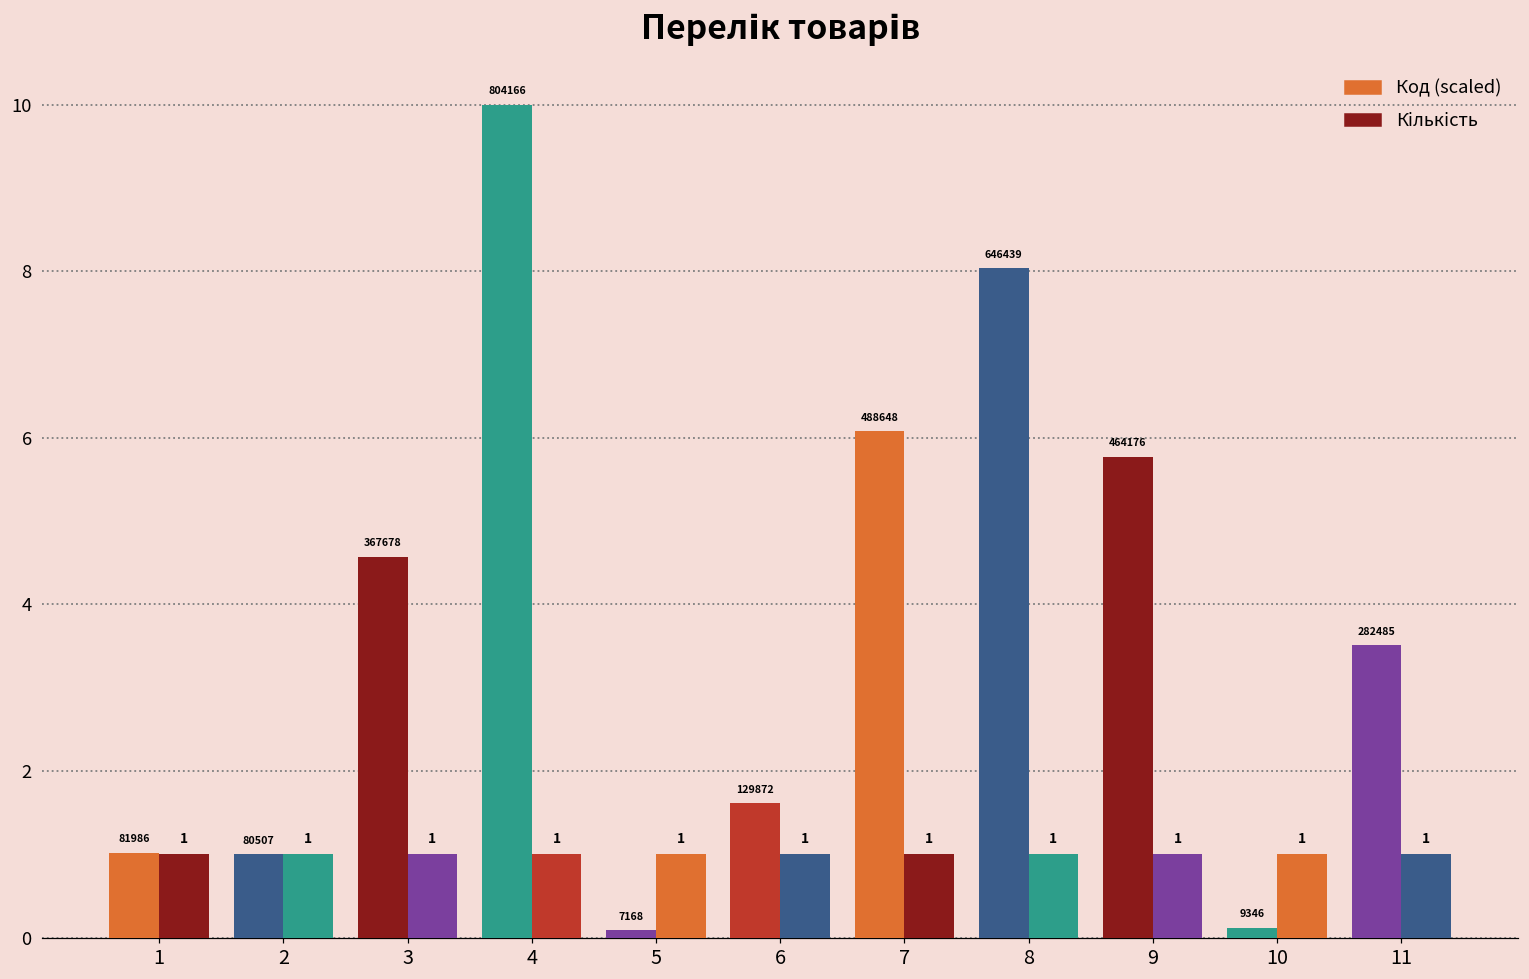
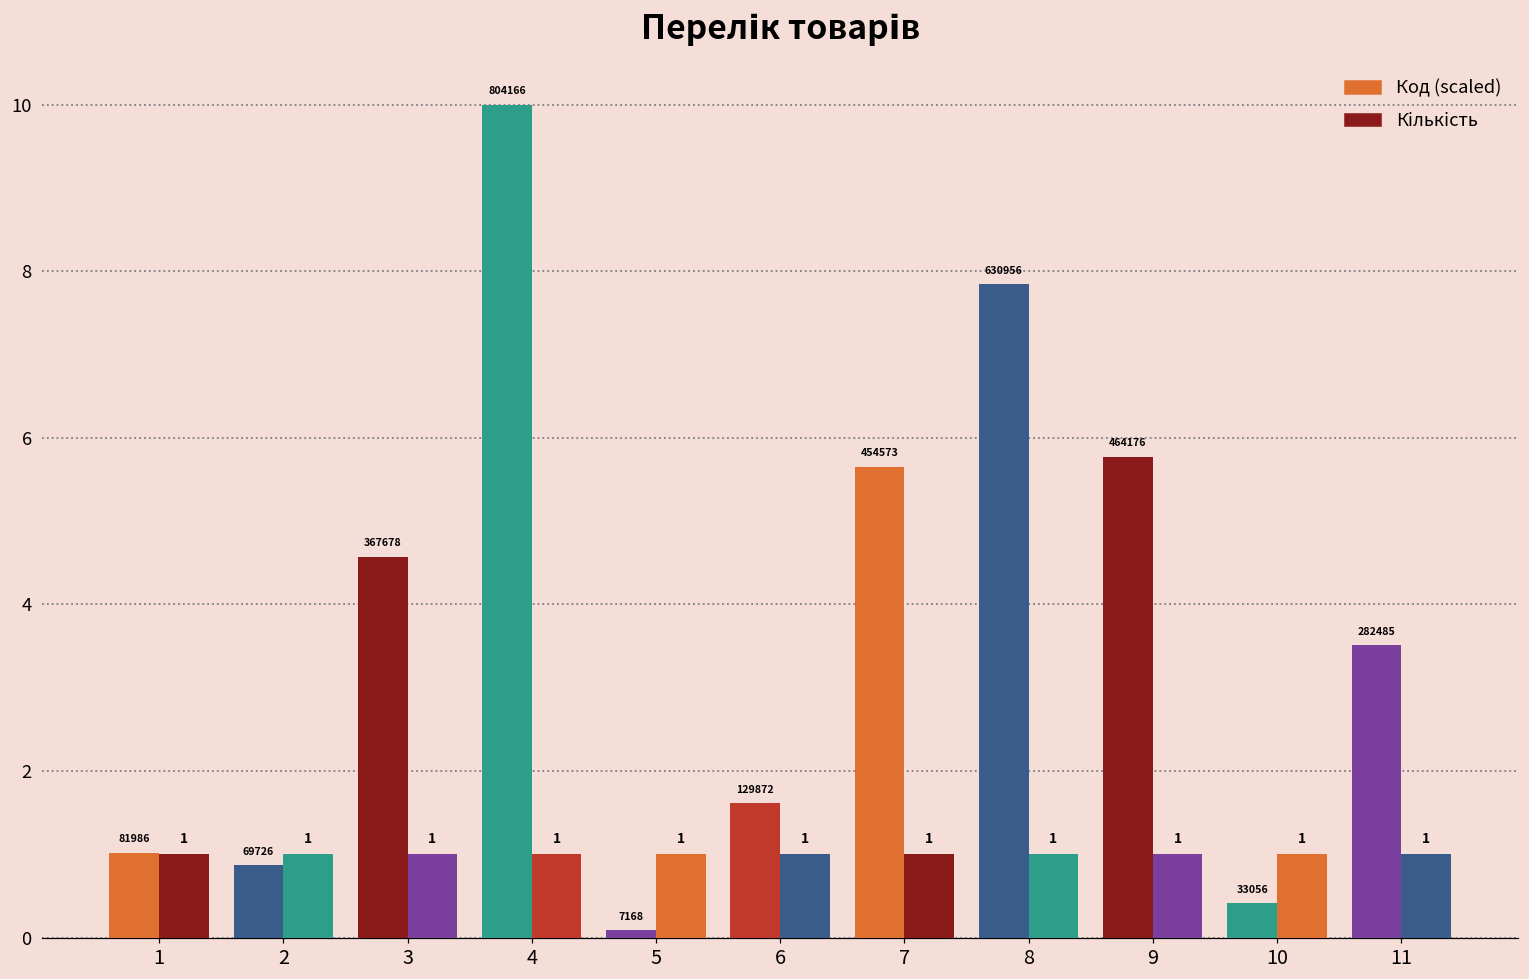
  {
    "Код (scaled)": {
-     "2": 80507,
-     "7": 488648,
-     "8": 646439,
-     "10": 9346
+     "2": 69726,
+     "7": 454573,
+     "8": 630956,
+     "10": 33056
    },
    "Кількість": {
      "1": 1,
      "2": 1,
      "3": 1,
      "4": 1,
      "5": 1,
      "6": 1,
      "7": 1,
      "8": 1,
      "9": 1,
      "10": 1,
      "11": 1
    }
  }
